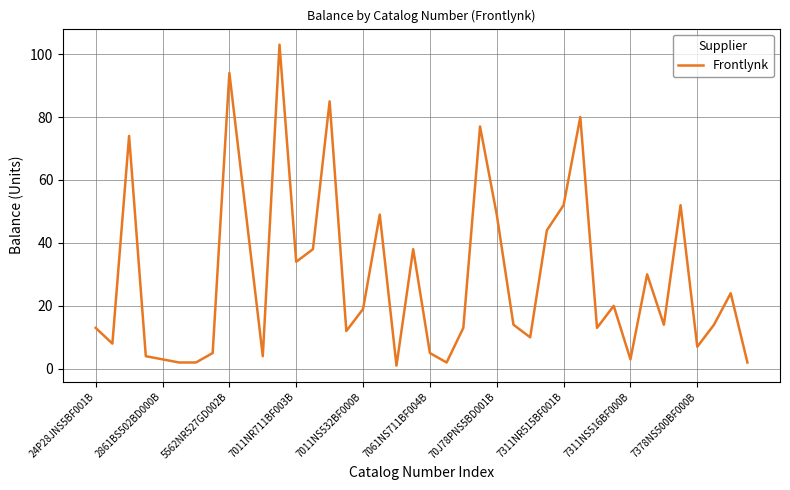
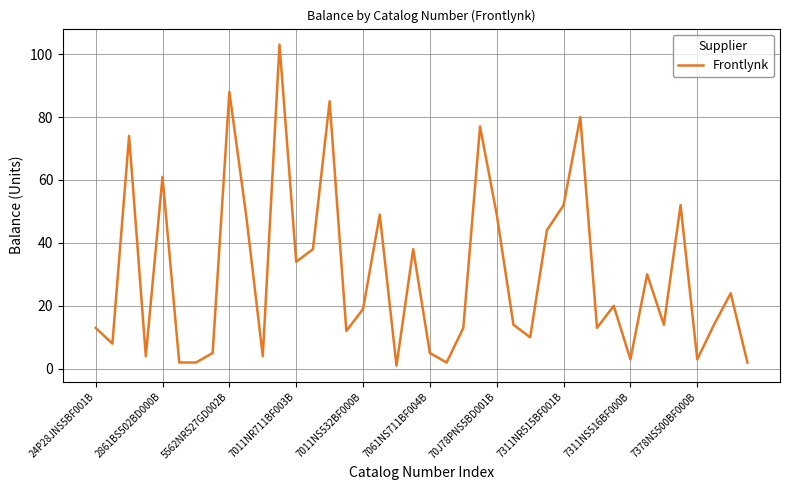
  {
    "24P28JNS5BF001B": 13,
-   "2861BS502BD000B": 3,
-   "5562NR527GD002B": 94,
+   "2861BS502BD000B": 61,
+   "5562NR527GD002B": 88,
    "7011NR711BF003B": 34,
    "7011NS532BF000B": 19,
    "7061NS711BF004B": 5,
    "70J78PNS5BD001B": 49,
    "7311NR515BF001B": 52,
    "7311NS516BF000B": 3,
-   "7378NS500BF000B": 7
+   "7378NS500BF000B": 3
  }
